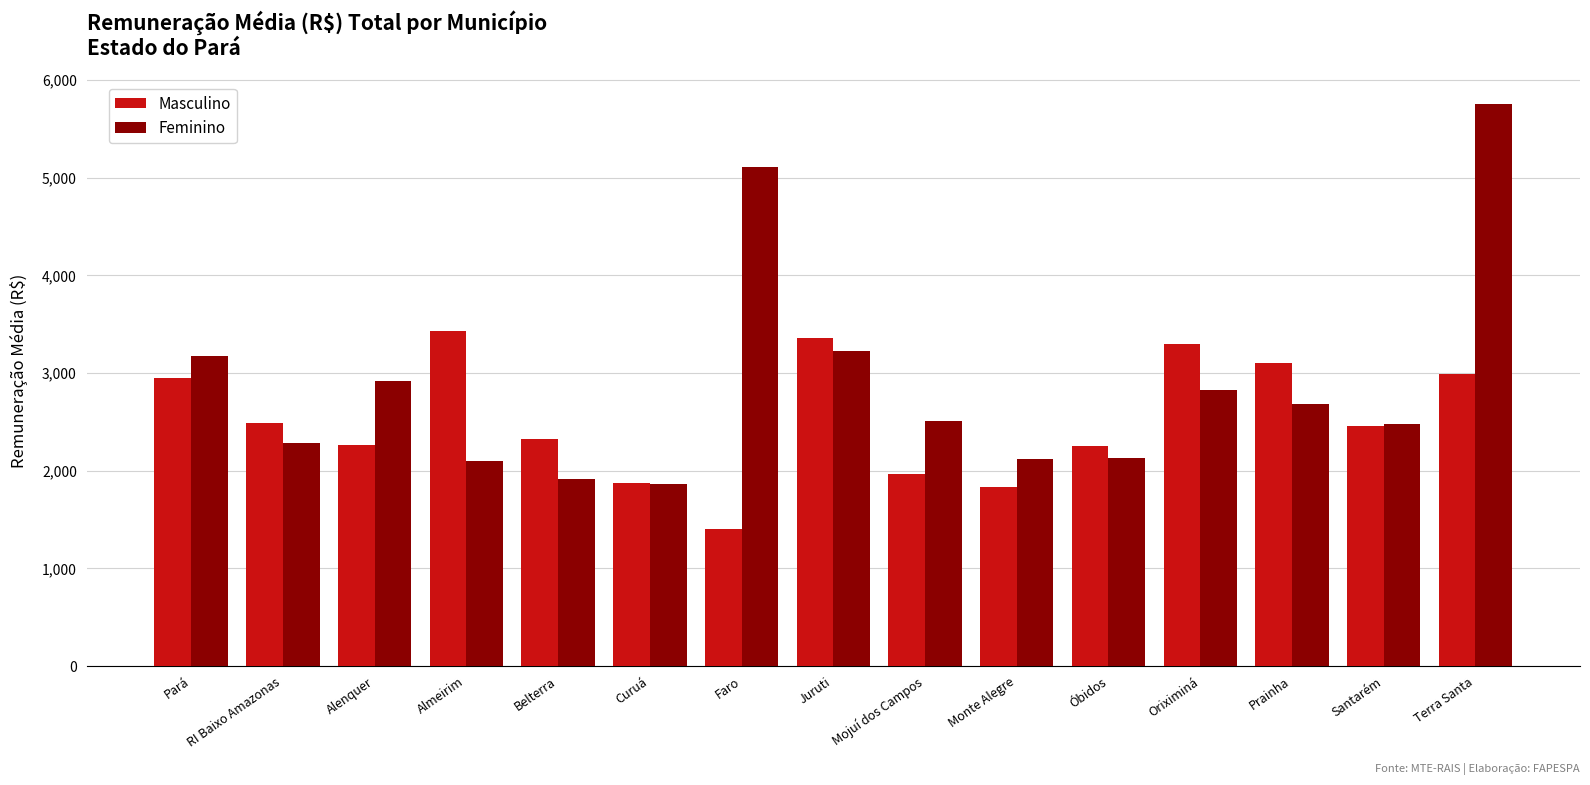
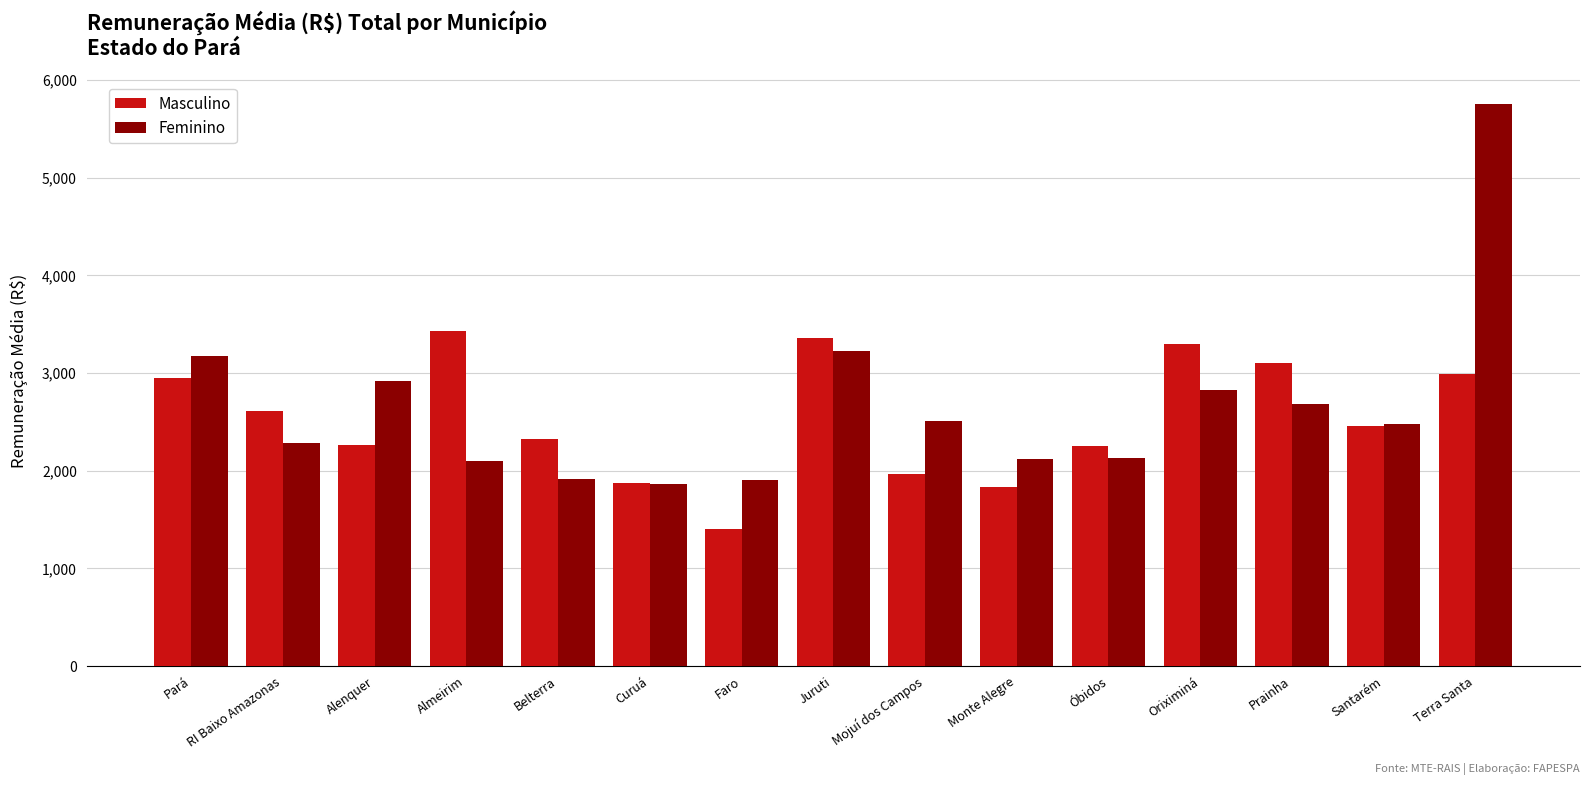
  {
    "Masculino": {
      "Pará": "3,000",
-     "RI Baixo Amazonas": "2,500",
+     "RI Baixo Amazonas": "2,600",
      "Alenquer": "2,300",
      "Almeirim": "3,400",
      "Belterra": "2,300",
      "Curuá": "1,900",
      "Faro": "1,400",
      "Juruti": "3,400",
      "Mojuí dos Campos": "2,000",
      "Monte Alegre": "1,800",
      "Óbidos": "2,200",
      "Oriximiná": "3,300",
      "Prainha": "3,100",
      "Santarém": "2,500",
      "Terra Santa": "3,000"
    },
    "Feminino": {
      "Pará": "3,200",
      "RI Baixo Amazonas": "2,300",
      "Alenquer": "2,900",
      "Almeirim": "2,100",
      "Belterra": "1,900",
      "Curuá": "1,900",
-     "Faro": "5,100",
+     "Faro": "1,900",
      "Juruti": "3,200",
      "Mojuí dos Campos": "2,500",
      "Monte Alegre": "2,100",
      "Óbidos": "2,100",
      "Oriximiná": "2,800",
      "Prainha": "2,700",
      "Santarém": "2,500",
      "Terra Santa": "5,800"
    }
  }
